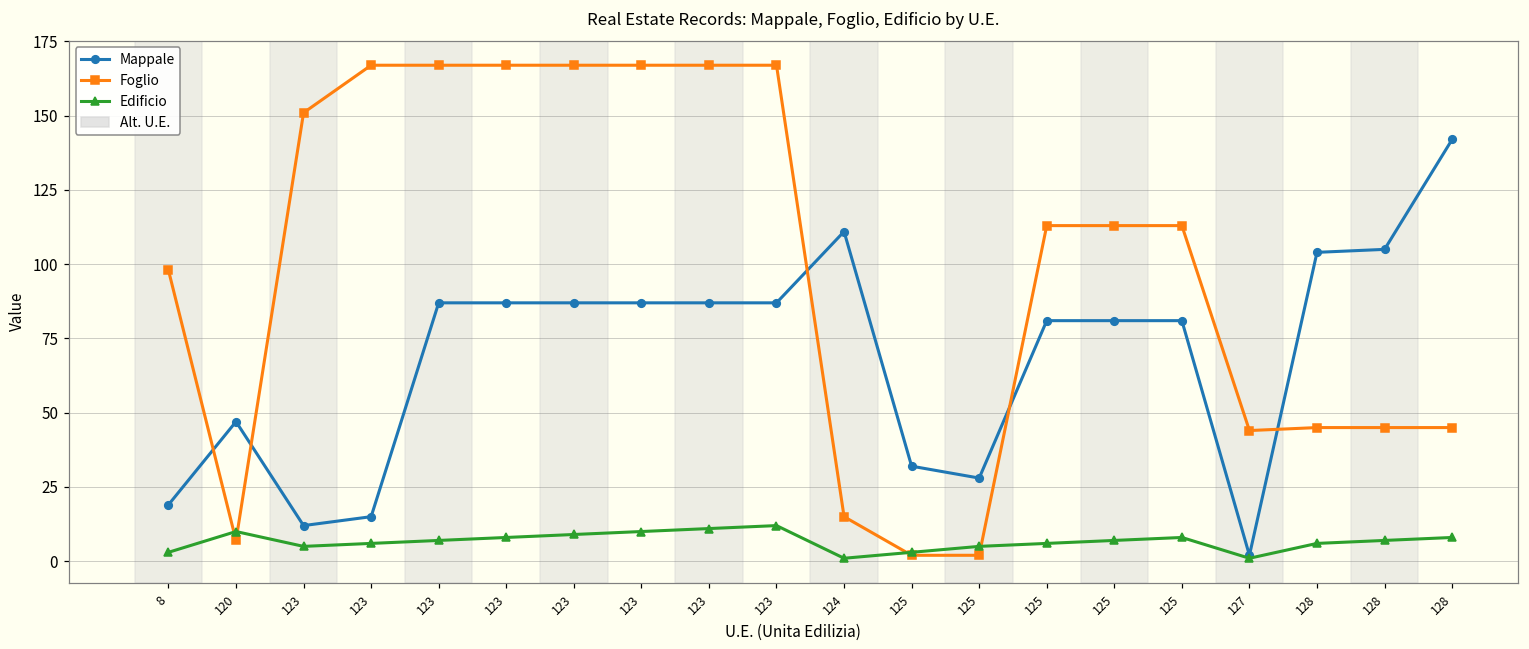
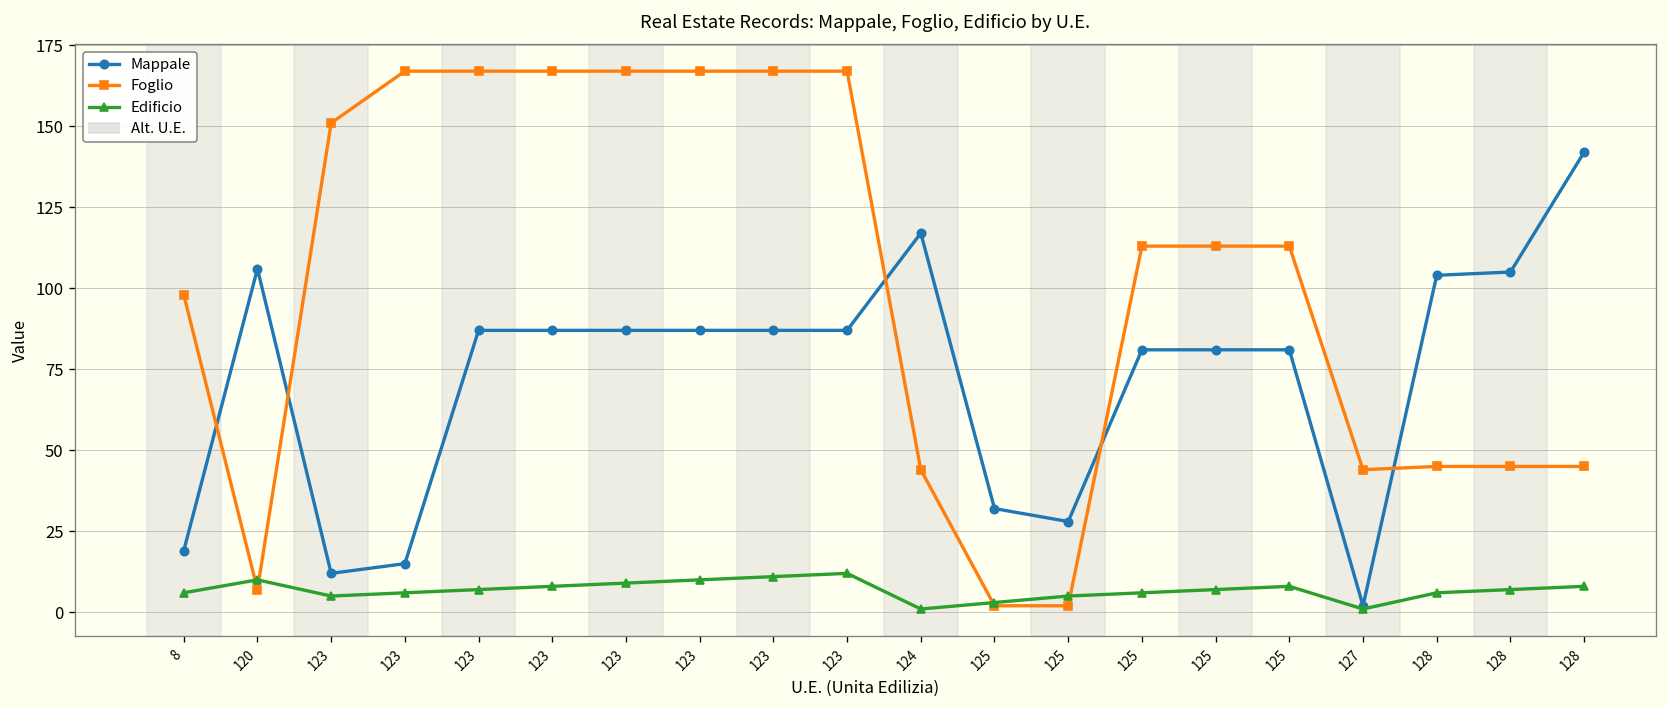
  {
    "Mappale": {
      "8": 19,
-     "120": 47,
-     "124": 111,
+     "120": 106,
+     "124": 117,
      "127": 2
    },
    "Foglio": {
      "8": 98,
      "120": 7,
-     "124": 15,
+     "124": 44,
      "127": 44
    },
    "Edificio": {
-     "8": 3,
+     "8": 6,
      "120": 10,
      "124": 1,
      "127": 1
    }
  }
